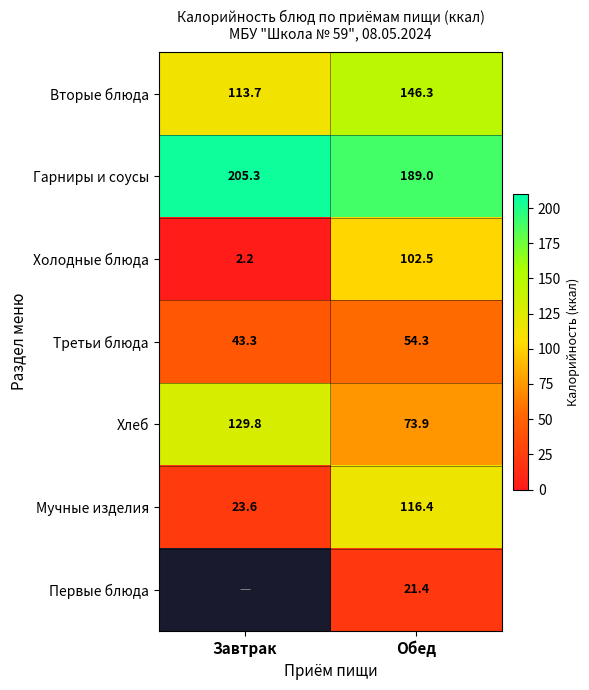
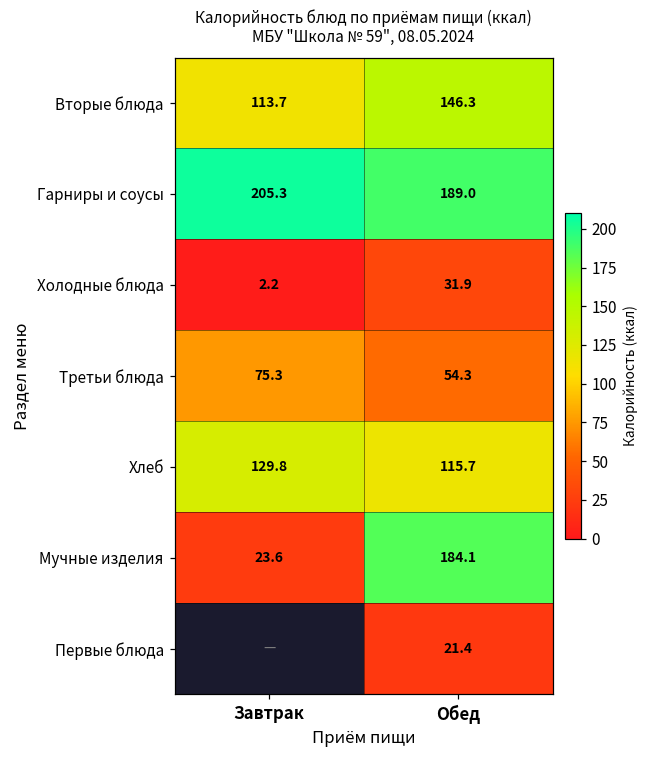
  {
    "Вторые блюда": {
      "Завтрак": 113.7,
      "Обед": 146.3
    },
    "Гарниры и соусы": {
      "Завтрак": 205.3,
      "Обед": 189.0
    },
    "Холодные блюда": {
      "Завтрак": 2.2,
-     "Обед": 102.5
+     "Обед": 31.9
    },
    "Третьи блюда": {
-     "Завтрак": 43.3,
+     "Завтрак": 75.3,
      "Обед": 54.3
    },
    "Хлеб": {
      "Завтрак": 129.8,
-     "Обед": 73.9
+     "Обед": 115.7
    },
    "Мучные изделия": {
      "Завтрак": 23.6,
-     "Обед": 116.4
+     "Обед": 184.1
    },
    "Первые блюда": {
      "Обед": 21.4
    }
  }
